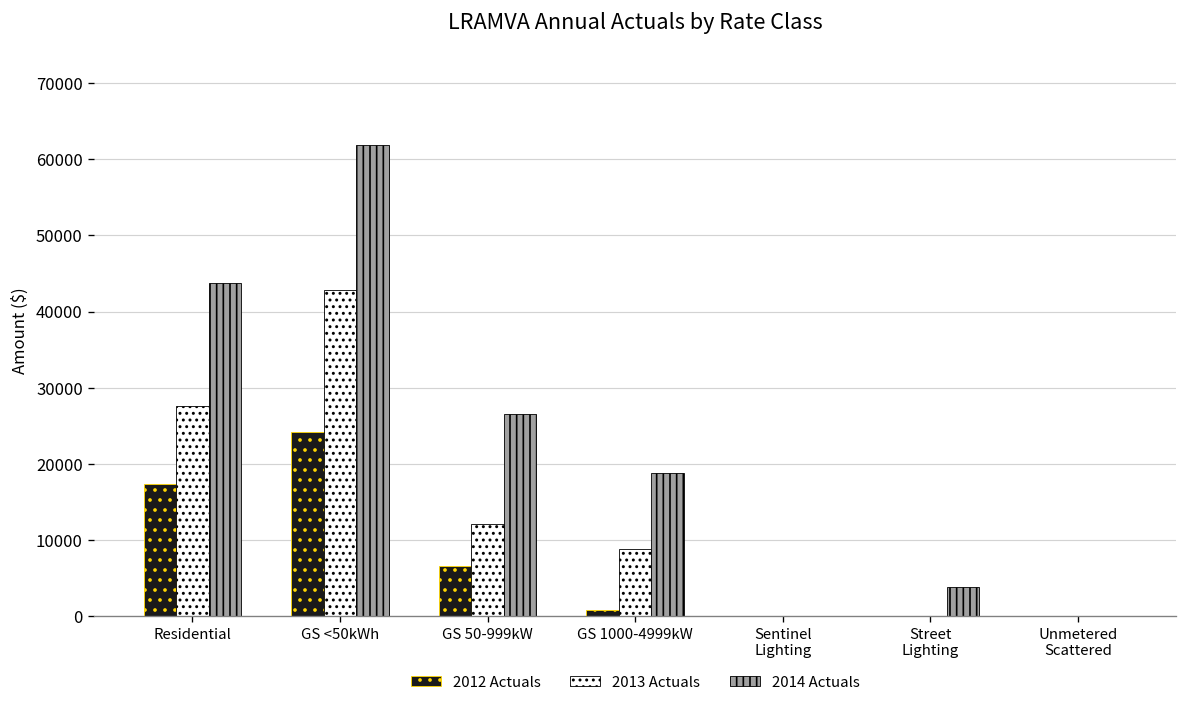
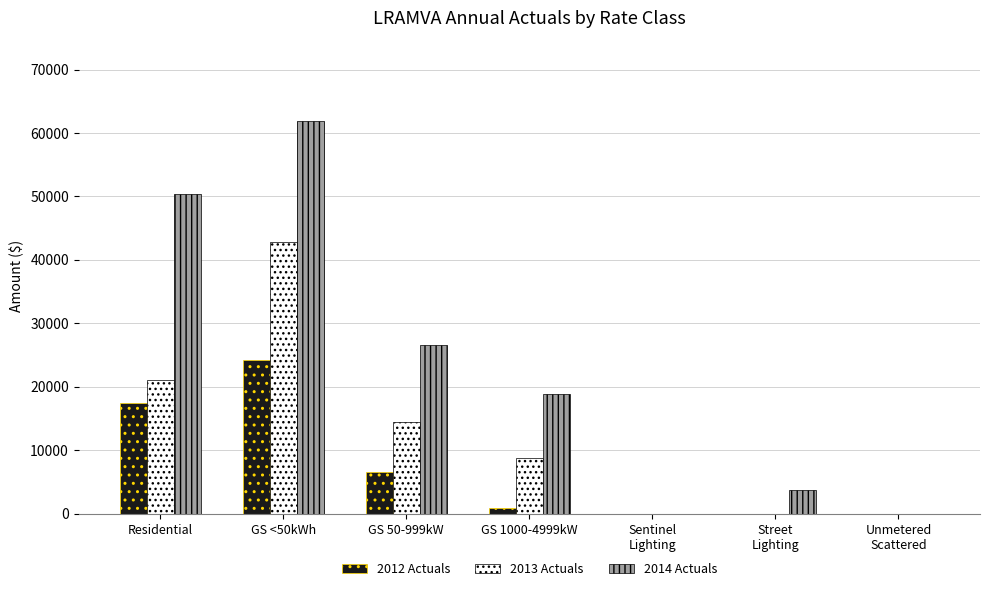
  {
    "2012 Actuals": {
      "Residential": 17000,
      "GS <50kWh": 24000,
      "GS 50-999kW": 7000,
      "GS 1000-4999kW": 1000,
      "Sentinel Lighting": 0,
      "Street Lighting": 0,
      "Unmetered Scattered": 0
    },
    "2013 Actuals": {
-     "Residential": 28000,
+     "Residential": 21000,
      "GS <50kWh": 43000,
-     "GS 50-999kW": 12000,
+     "GS 50-999kW": 14000,
      "GS 1000-4999kW": 9000,
      "Sentinel Lighting": 0,
      "Street Lighting": 0,
      "Unmetered Scattered": 0
    },
    "2014 Actuals": {
-     "Residential": 44000,
+     "Residential": 50000,
      "GS <50kWh": 62000,
      "GS 50-999kW": 27000,
      "GS 1000-4999kW": 19000,
      "Sentinel Lighting": 0,
      "Street Lighting": 4000,
      "Unmetered Scattered": 0
    }
  }
